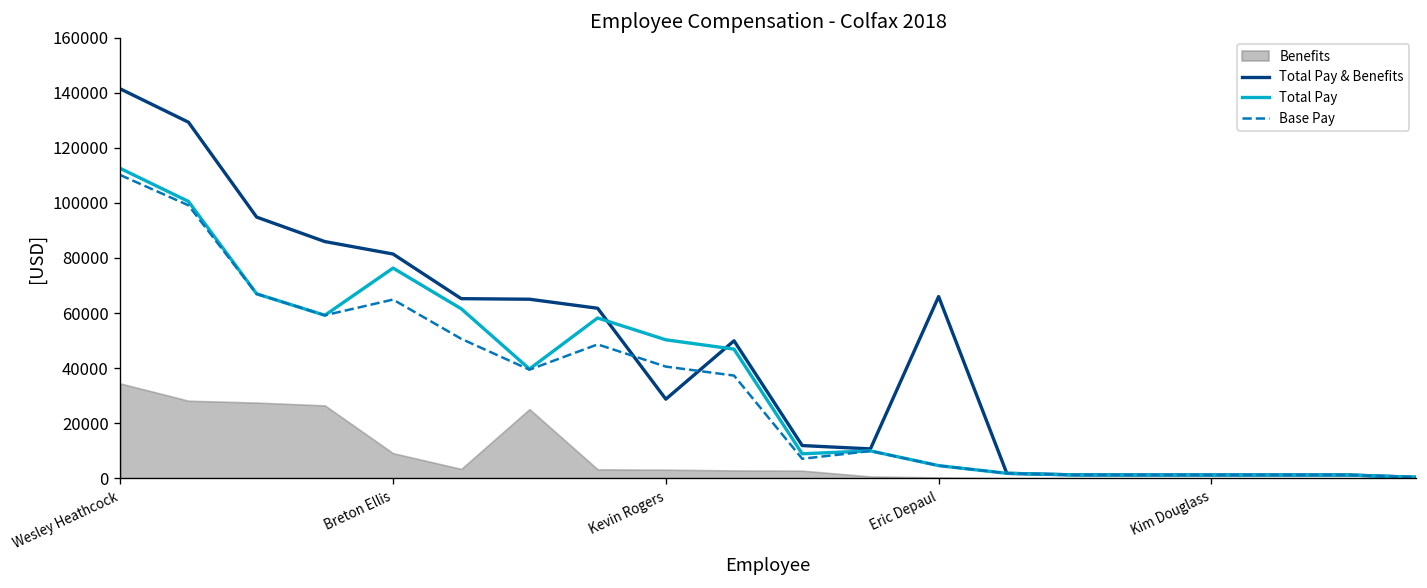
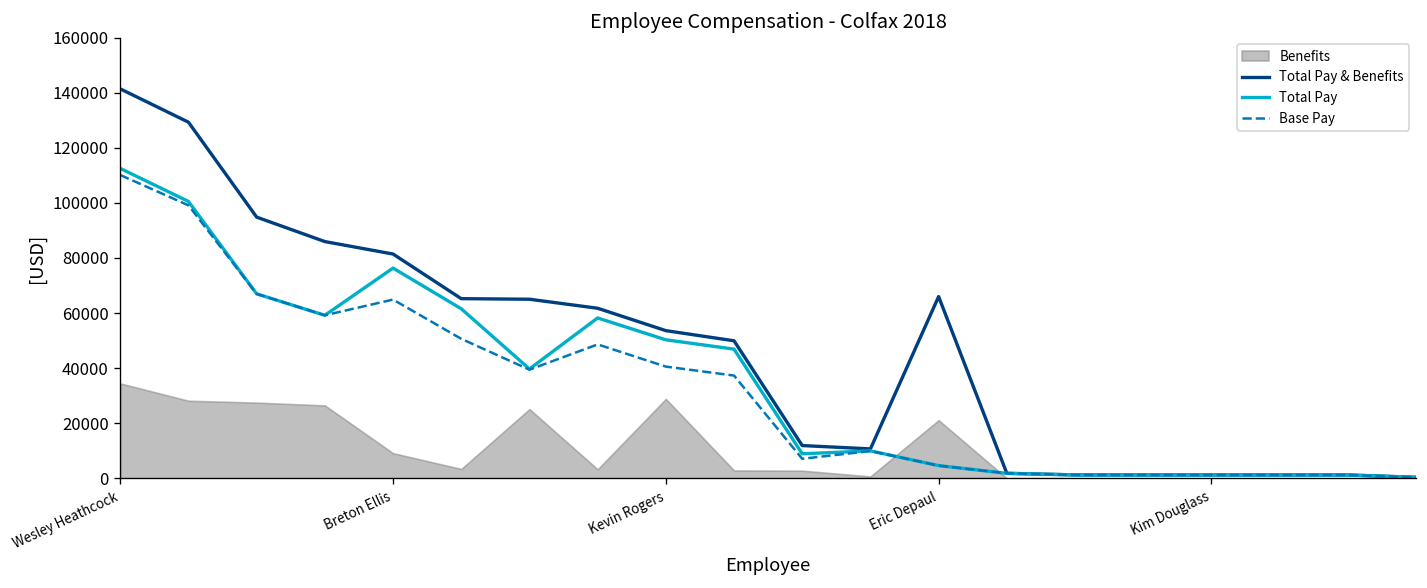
  {
    "Total Pay & Benefits": {
      "Wesley Heathcock": 141000,
      "Breton Ellis": 81000,
-     "Kevin Rogers": 29000,
+     "Kevin Rogers": 54000,
      "Eric Depaul": 66000
    },
    "Benefits": {
      "Wesley Heathcock": 34000,
      "Breton Ellis": 9000,
-     "Kevin Rogers": 3000,
-     "Eric Depaul": 0,
+     "Kevin Rogers": 29000,
+     "Eric Depaul": 21000,
      "Kim Douglass": 0
    }
  }
